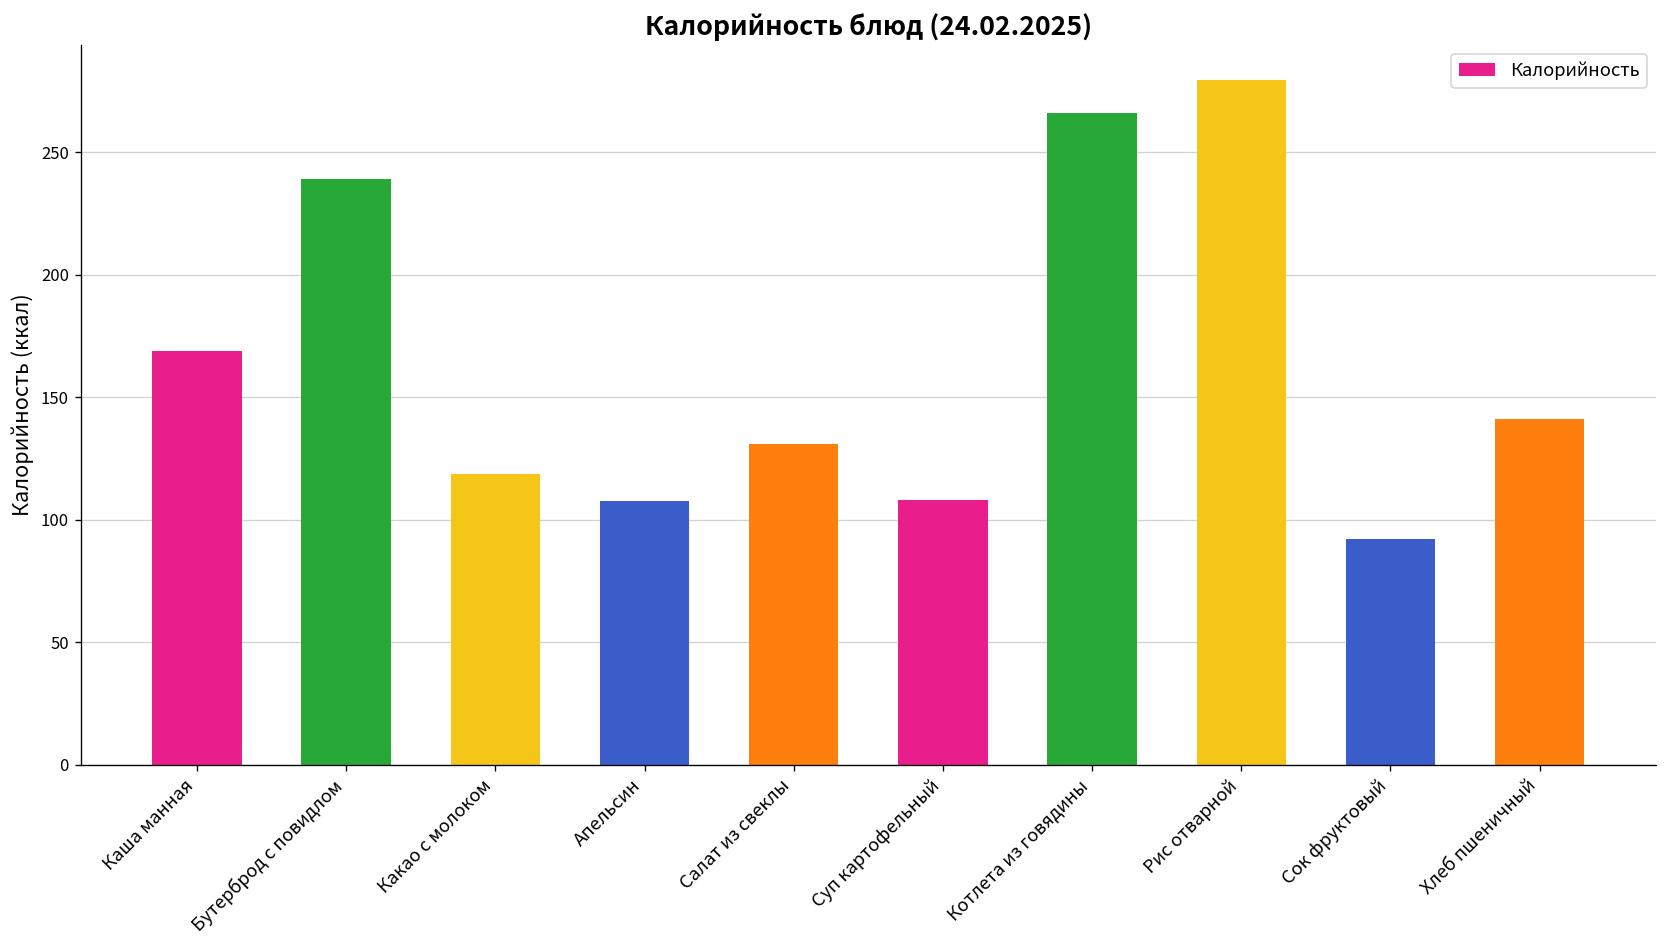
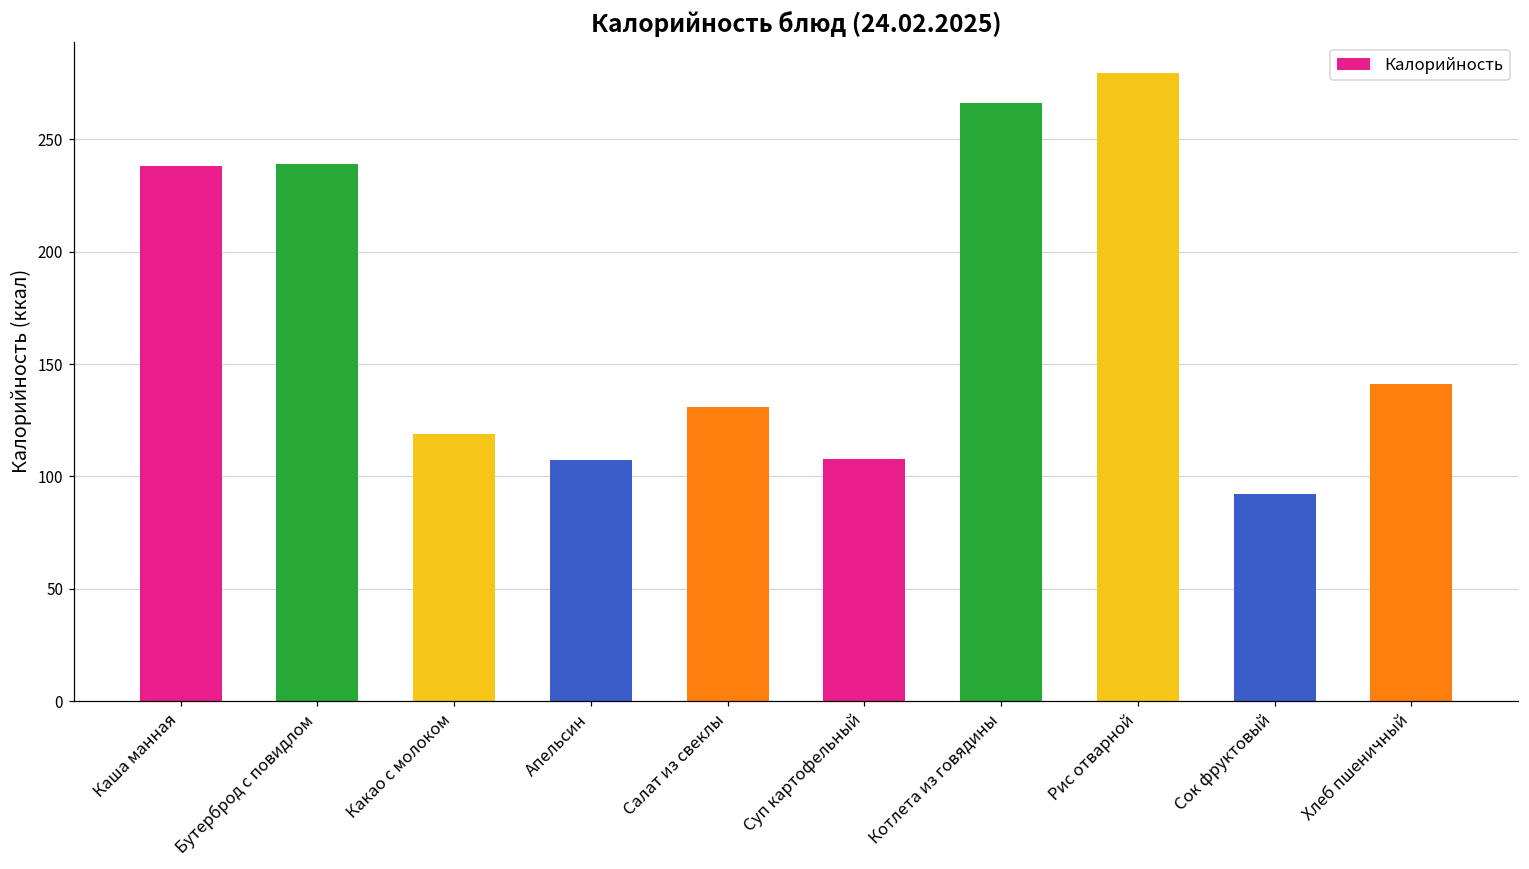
  {
-   "Каша манная": 169,
+   "Каша манная": 238,
    "Бутерброд с повидлом": 239,
    "Какао с молоком": 119,
    "Апельсин": 108,
    "Салат из свеклы": 131,
    "Суп картофельный": 108,
    "Котлета из говядины": 266,
    "Рис отварной": 280,
    "Сок фруктовый": 92,
    "Хлеб пшеничный": 141
  }
